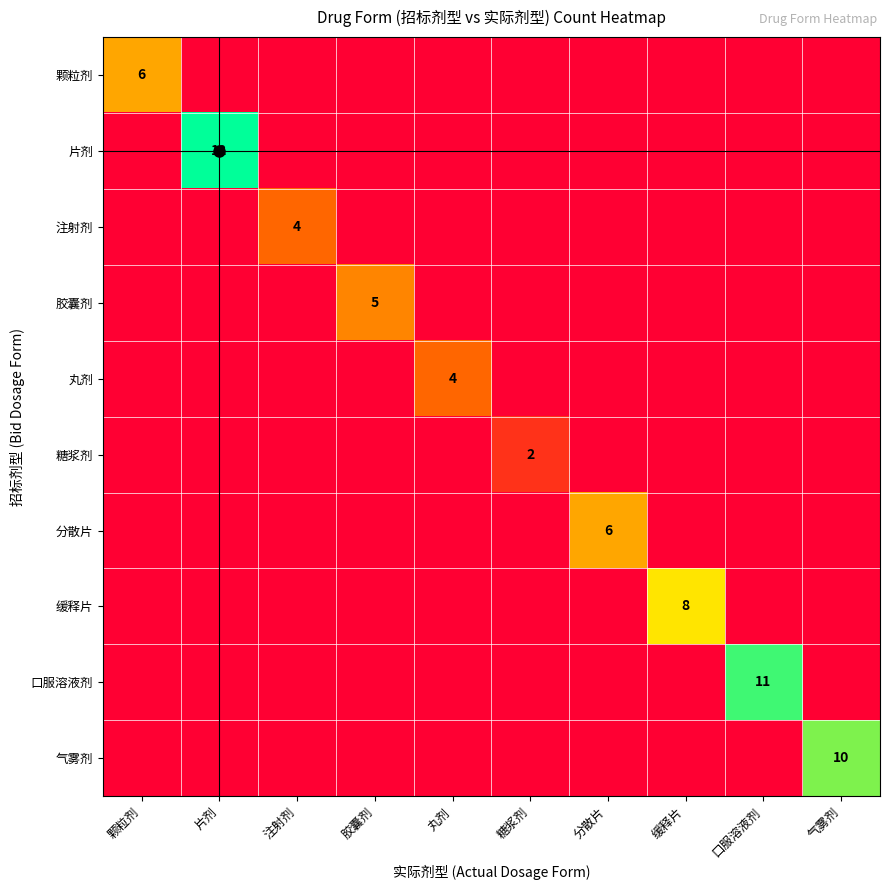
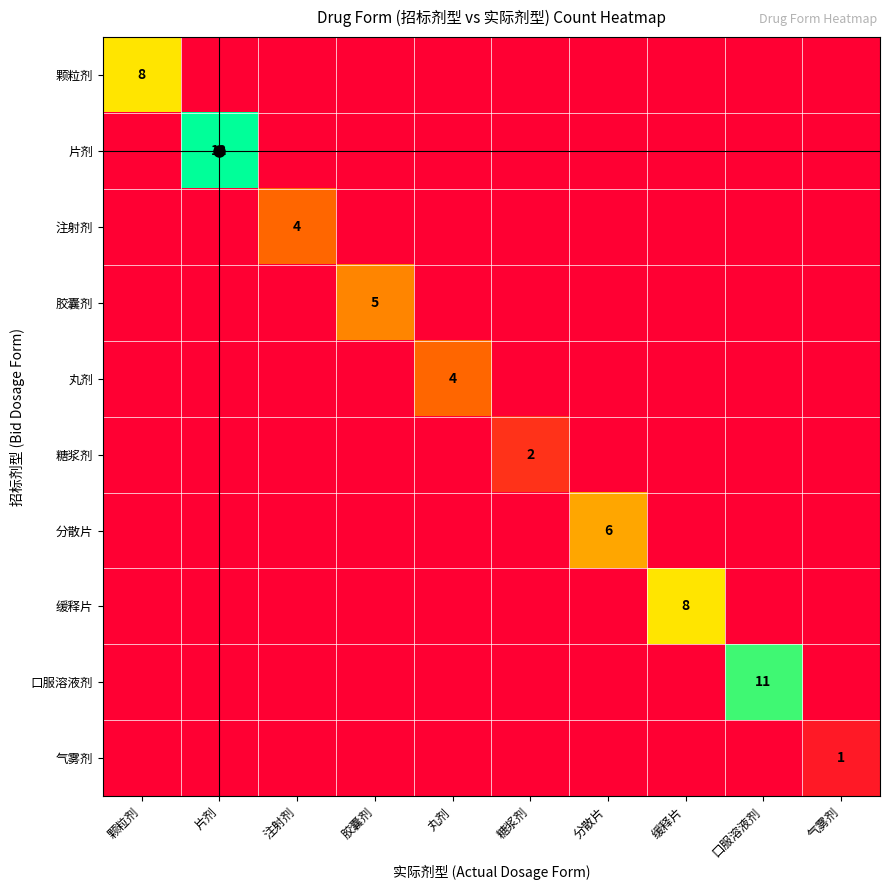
  {
    "颗粒剂": {
-     "颗粒剂": 6
+     "颗粒剂": 8
    },
    "注射剂": {
      "注射剂": 4
    },
    "胶囊剂": {
      "胶囊剂": 5
    },
    "丸剂": {
      "丸剂": 4
    },
    "糖浆剂": {
      "糖浆剂": 2
    },
    "分散片": {
      "分散片": 6
    },
    "缓释片": {
      "缓释片": 8
    },
    "口服溶液剂": {
      "口服溶液剂": 11
    },
    "气雾剂": {
-     "气雾剂": 10
+     "气雾剂": 1
    }
  }
